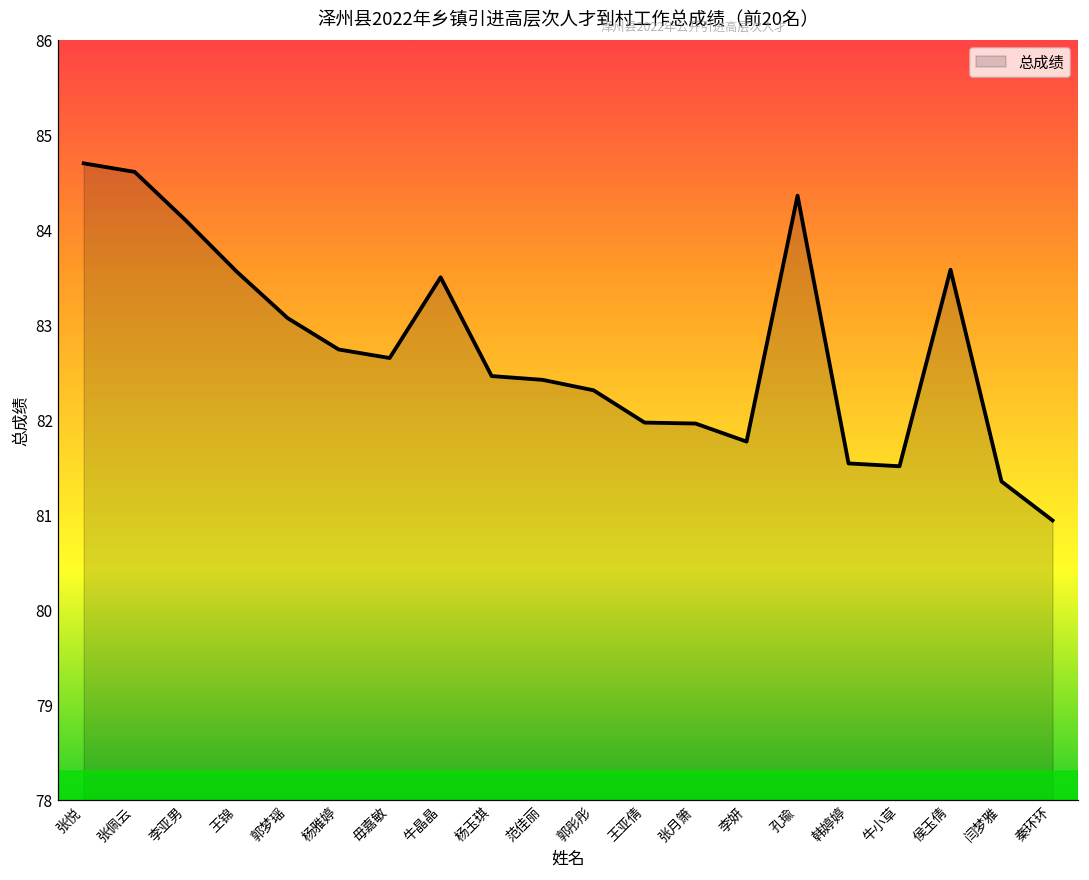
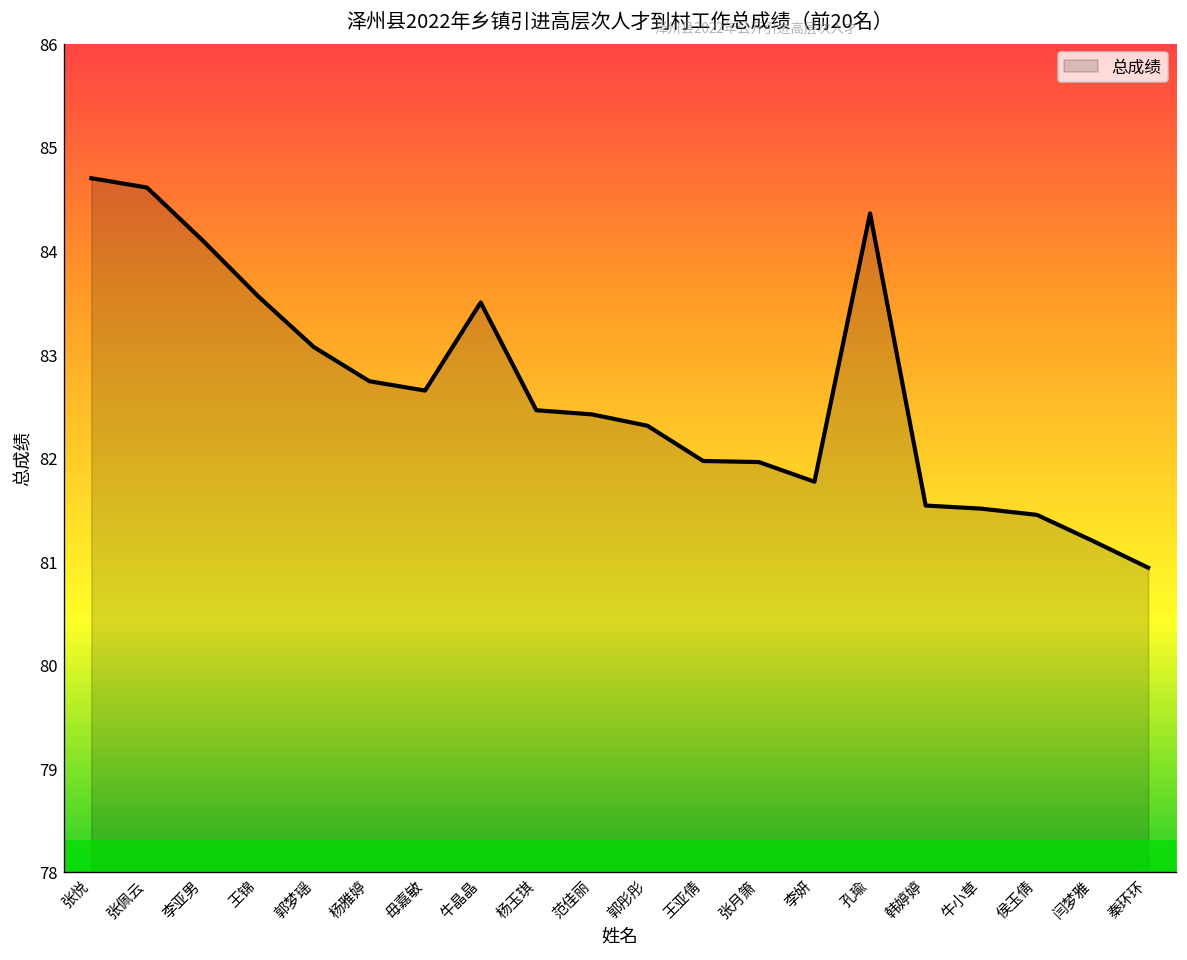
  {
    "张悦": 84.7,
    "张佩云": 84.6,
    "李亚男": 84.1,
    "王锦": 83.6,
    "郭梦瑶": 83.1,
    "杨雅婷": 82.7,
    "毋嘉敏": 82.7,
    "牛晶晶": 83.5,
    "杨玉琪": 82.5,
    "范佳丽": 82.4,
    "郭彤彤": 82.3,
    "王亚倩": 82.0,
    "张月箫": 82.0,
    "李妍": 81.8,
    "孔瑜": 84.4,
    "韩婷婷": 81.5,
    "牛小草": 81.5,
-   "侯玉倩": 83.6,
-   "闫梦雅": 81.4,
+   "侯玉倩": 81.5,
+   "闫梦雅": 81.2,
    "秦环环": 80.9
  }
